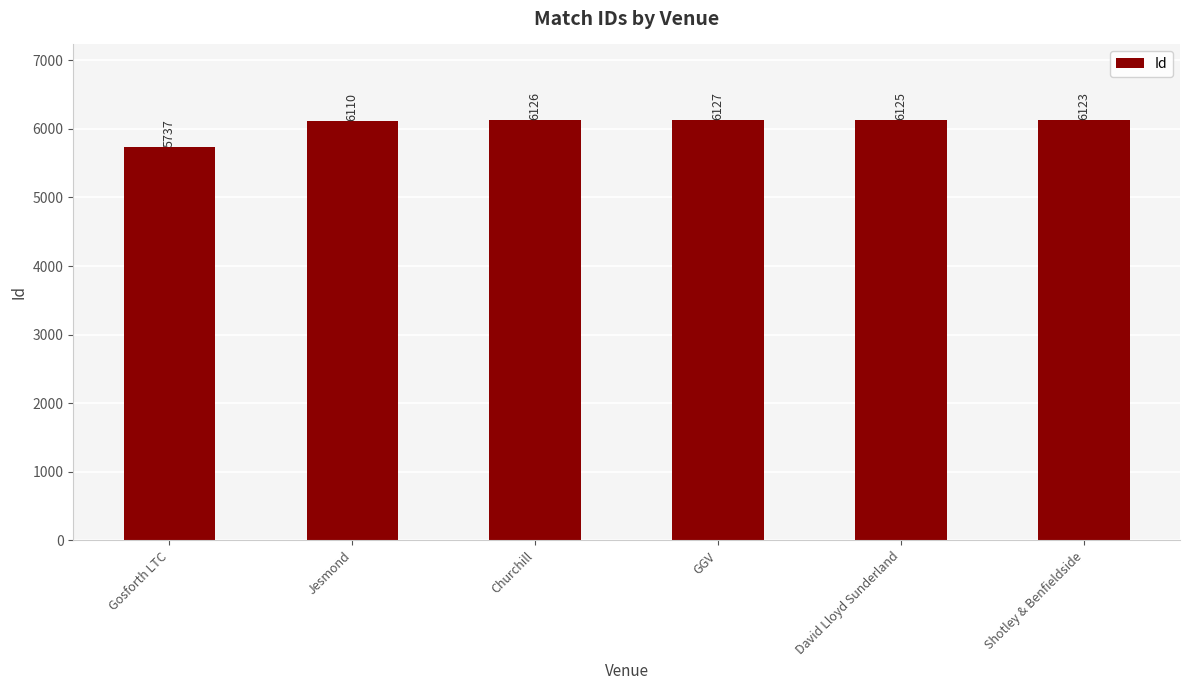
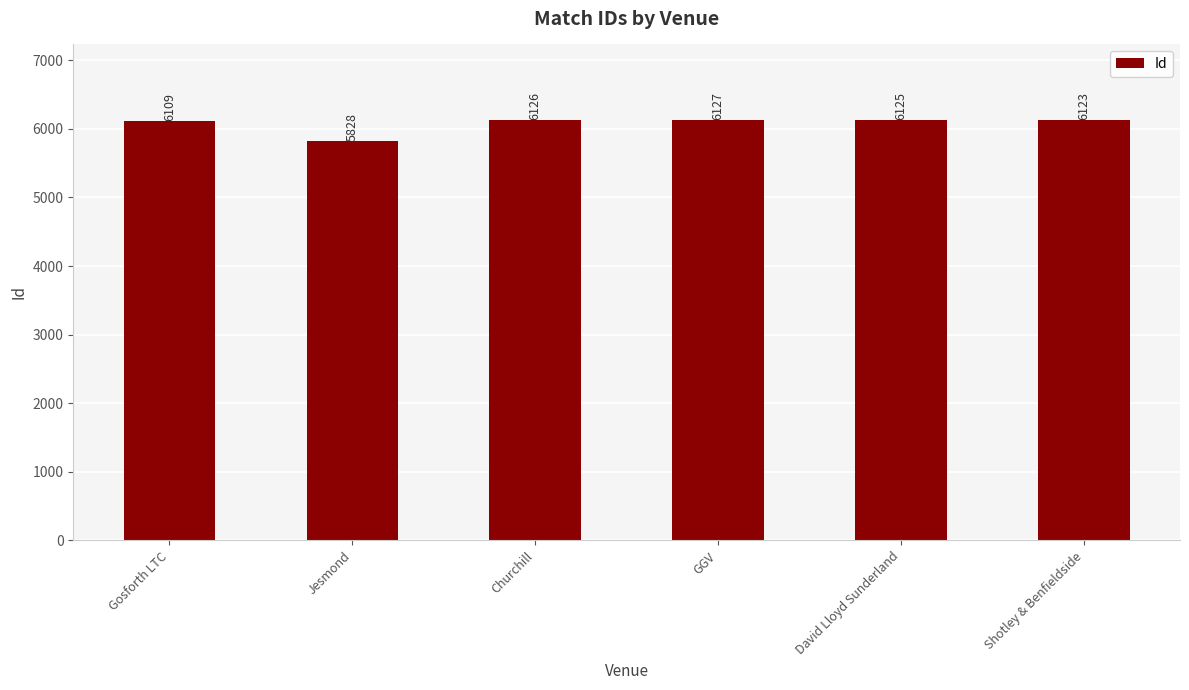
  {
-   "Gosforth LTC": 5737,
-   "Jesmond": 6110,
+   "Gosforth LTC": 6109,
+   "Jesmond": 5828,
    "Churchill": 6126,
    "GGV": 6127,
    "David Lloyd Sunderland": 6125,
    "Shotley & Benfieldside": 6123
  }
